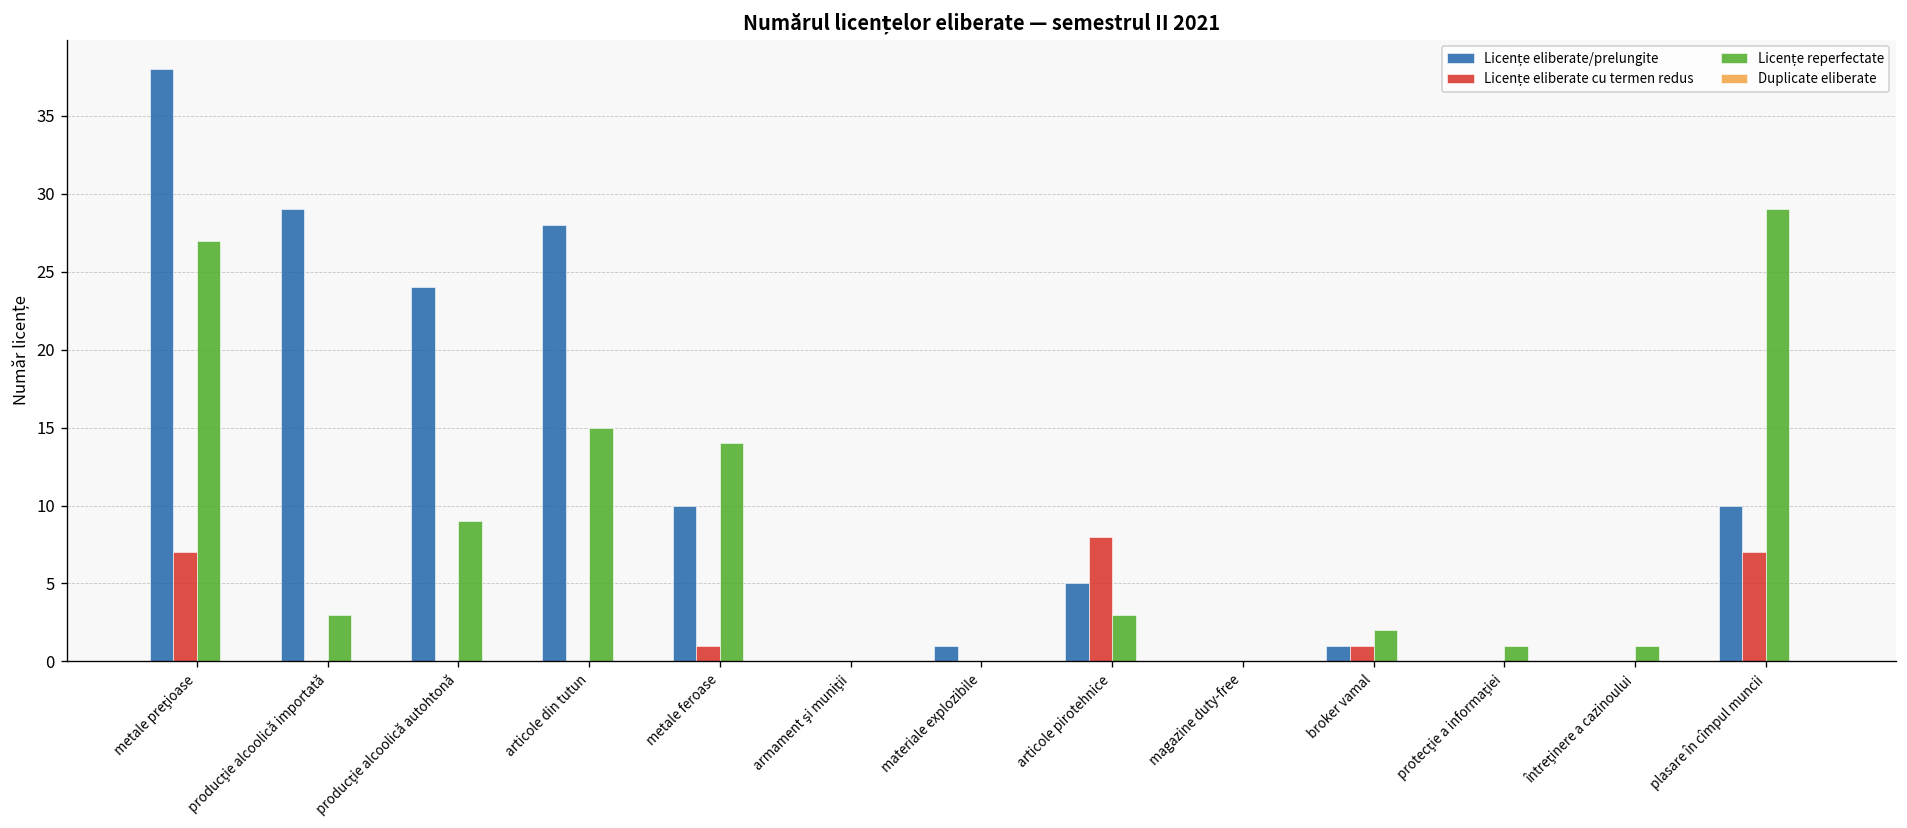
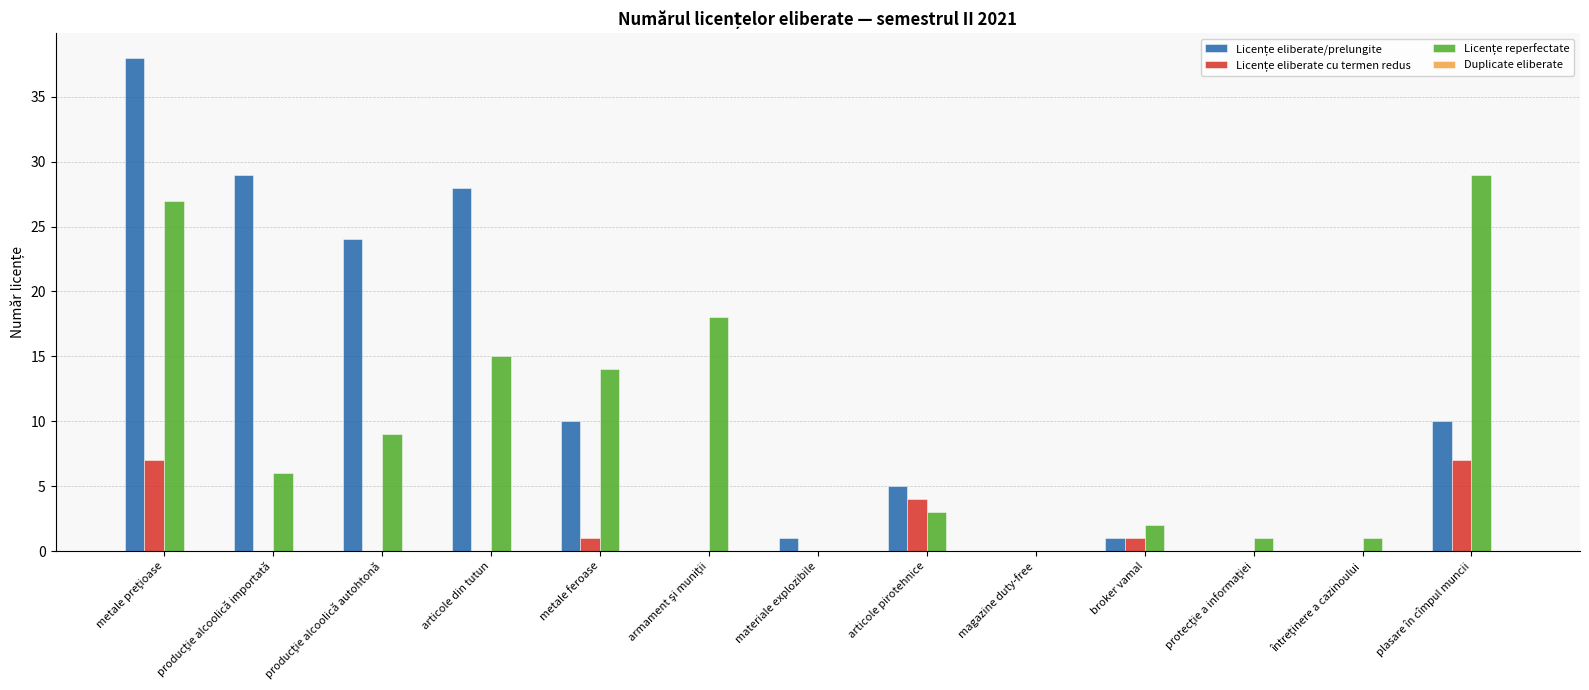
  {
    "Licențe eliberate/prelungite": {
      "metale preţioase": 38,
      "producţie alcoolică importată": 29,
      "producţie alcoolică autohtonă": 24,
      "articole din tutun": 28,
      "metale feroase": 10,
      "armament şi muniţii": 0,
      "materiale explozibile": 1,
      "articole pirotehnice": 5,
      "magazine duty-free": 0,
      "broker vamal": 1,
      "protecţie a informaţiei": 0,
      "întreţinere a cazinoului": 0,
      "plasare în cîmpul muncii": 10
    },
    "Licențe eliberate cu termen redus": {
      "metale preţioase": 7,
      "producţie alcoolică importată": 0,
      "producţie alcoolică autohtonă": 0,
      "articole din tutun": 0,
      "metale feroase": 1,
      "armament şi muniţii": 0,
      "materiale explozibile": 0,
-     "articole pirotehnice": 8,
+     "articole pirotehnice": 4,
      "magazine duty-free": 0,
      "broker vamal": 1,
      "protecţie a informaţiei": 0,
      "întreţinere a cazinoului": 0,
      "plasare în cîmpul muncii": 7
    },
    "Licențe reperfectate": {
      "metale preţioase": 27,
-     "producţie alcoolică importată": 3,
+     "producţie alcoolică importată": 6,
      "producţie alcoolică autohtonă": 9,
      "articole din tutun": 15,
      "metale feroase": 14,
-     "armament şi muniţii": 0,
+     "armament şi muniţii": 18,
      "materiale explozibile": 0,
      "articole pirotehnice": 3,
      "magazine duty-free": 0,
      "broker vamal": 2,
      "protecţie a informaţiei": 1,
      "întreţinere a cazinoului": 1,
      "plasare în cîmpul muncii": 29
    },
    "Duplicate eliberate": {
      "metale preţioase": 0,
      "producţie alcoolică importată": 0,
      "producţie alcoolică autohtonă": 0,
      "articole din tutun": 0,
      "metale feroase": 0,
      "armament şi muniţii": 0,
      "materiale explozibile": 0,
      "articole pirotehnice": 0,
      "magazine duty-free": 0,
      "broker vamal": 0,
      "protecţie a informaţiei": 0,
      "întreţinere a cazinoului": 0,
      "plasare în cîmpul muncii": 0
    }
  }
